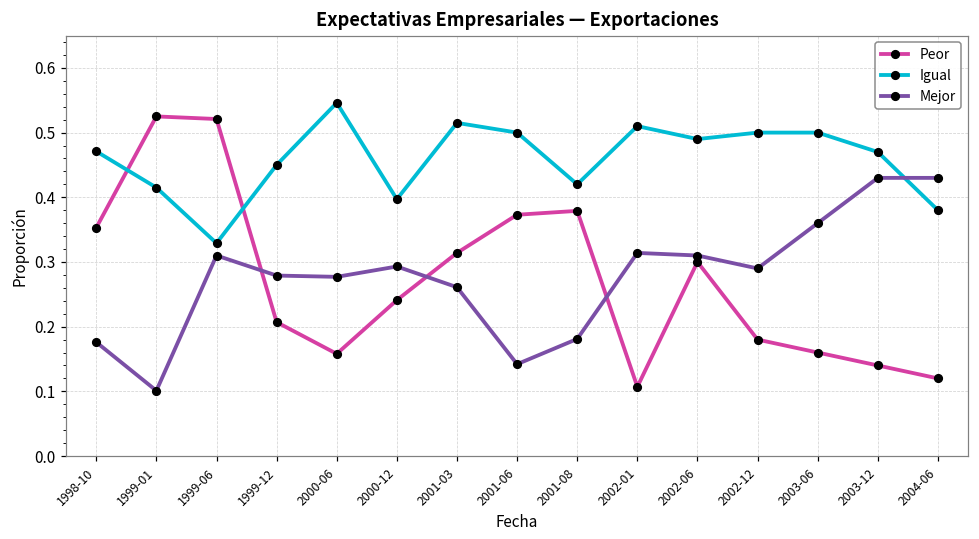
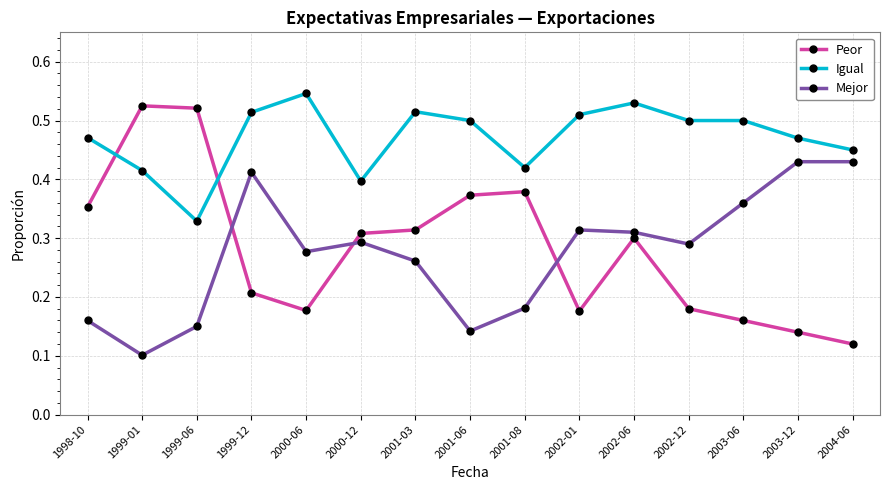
  {
    "Peor": {
      "1998-10": 0.35,
      "1999-01": 0.53,
      "1999-06": 0.52,
      "1999-12": 0.21,
-     "2000-06": 0.16,
-     "2000-12": 0.24,
+     "2000-06": 0.18,
+     "2000-12": 0.31,
      "2001-03": 0.31,
      "2001-06": 0.37,
      "2001-08": 0.38,
-     "2002-01": 0.11,
+     "2002-01": 0.18,
      "2002-06": 0.30,
      "2002-12": 0.18,
      "2003-06": 0.16,
      "2003-12": 0.14,
      "2004-06": 0.12
    },
    "Igual": {
      "1998-10": 0.47,
      "1999-01": 0.42,
      "1999-06": 0.33,
-     "1999-12": 0.45,
+     "1999-12": 0.51,
      "2000-06": 0.55,
      "2000-12": 0.40,
      "2001-03": 0.52,
      "2001-06": 0.50,
      "2001-08": 0.42,
      "2002-01": 0.51,
-     "2002-06": 0.49,
+     "2002-06": 0.53,
      "2002-12": 0.50,
      "2003-06": 0.50,
      "2003-12": 0.47,
-     "2004-06": 0.38
+     "2004-06": 0.45
    },
    "Mejor": {
-     "1998-10": 0.18,
+     "1998-10": 0.16,
      "1999-01": 0.10,
-     "1999-06": 0.31,
-     "1999-12": 0.28,
+     "1999-06": 0.15,
+     "1999-12": 0.41,
      "2000-06": 0.28,
      "2000-12": 0.29,
      "2001-03": 0.26,
      "2001-06": 0.14,
      "2001-08": 0.18,
      "2002-01": 0.31,
      "2002-06": 0.31,
      "2002-12": 0.29,
      "2003-06": 0.36,
      "2003-12": 0.43,
      "2004-06": 0.43
    }
  }
